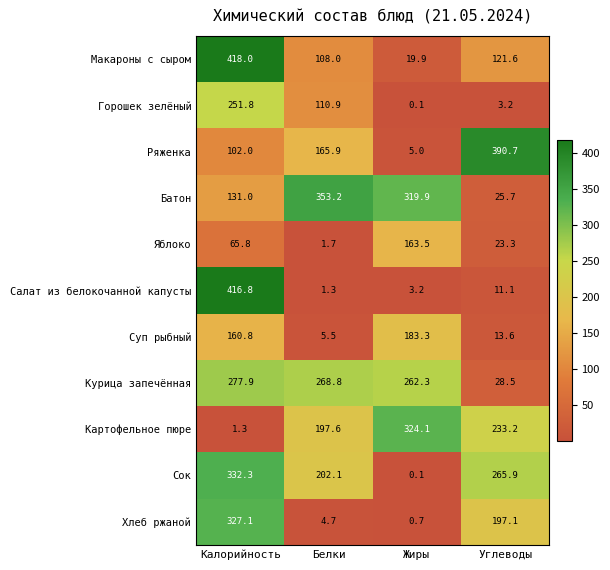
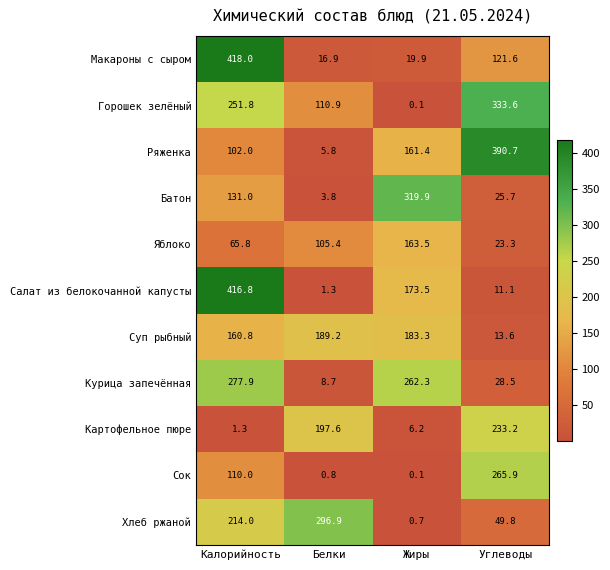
  {
    "Макароны с сыром": {
      "Калорийность": 418.0,
-     "Белки": 108.0,
+     "Белки": 16.9,
      "Жиры": 19.9,
      "Углеводы": 121.6
    },
    "Горошек зелёный": {
      "Калорийность": 251.8,
      "Белки": 110.9,
      "Жиры": 0.1,
-     "Углеводы": 3.2
+     "Углеводы": 333.6
    },
    "Ряженка": {
      "Калорийность": 102.0,
-     "Белки": 165.9,
-     "Жиры": 5.0,
+     "Белки": 5.8,
+     "Жиры": 161.4,
      "Углеводы": 390.7
    },
    "Батон": {
      "Калорийность": 131.0,
-     "Белки": 353.2,
+     "Белки": 3.8,
      "Жиры": 319.9,
      "Углеводы": 25.7
    },
    "Яблоко": {
      "Калорийность": 65.8,
-     "Белки": 1.7,
+     "Белки": 105.4,
      "Жиры": 163.5,
      "Углеводы": 23.3
    },
    "Салат из белокочанной капусты": {
      "Калорийность": 416.8,
      "Белки": 1.3,
-     "Жиры": 3.2,
+     "Жиры": 173.5,
      "Углеводы": 11.1
    },
    "Суп рыбный": {
      "Калорийность": 160.8,
-     "Белки": 5.5,
+     "Белки": 189.2,
      "Жиры": 183.3,
      "Углеводы": 13.6
    },
    "Курица запечённая": {
      "Калорийность": 277.9,
-     "Белки": 268.8,
+     "Белки": 8.7,
      "Жиры": 262.3,
      "Углеводы": 28.5
    },
    "Картофельное пюре": {
      "Калорийность": 1.3,
      "Белки": 197.6,
-     "Жиры": 324.1,
+     "Жиры": 6.2,
      "Углеводы": 233.2
    },
    "Сок": {
-     "Калорийность": 332.3,
-     "Белки": 202.1,
+     "Калорийность": 110.0,
+     "Белки": 0.8,
      "Жиры": 0.1,
      "Углеводы": 265.9
    },
    "Хлеб ржаной": {
-     "Калорийность": 327.1,
-     "Белки": 4.7,
+     "Калорийность": 214.0,
+     "Белки": 296.9,
      "Жиры": 0.7,
-     "Углеводы": 197.1
+     "Углеводы": 49.8
    }
  }
